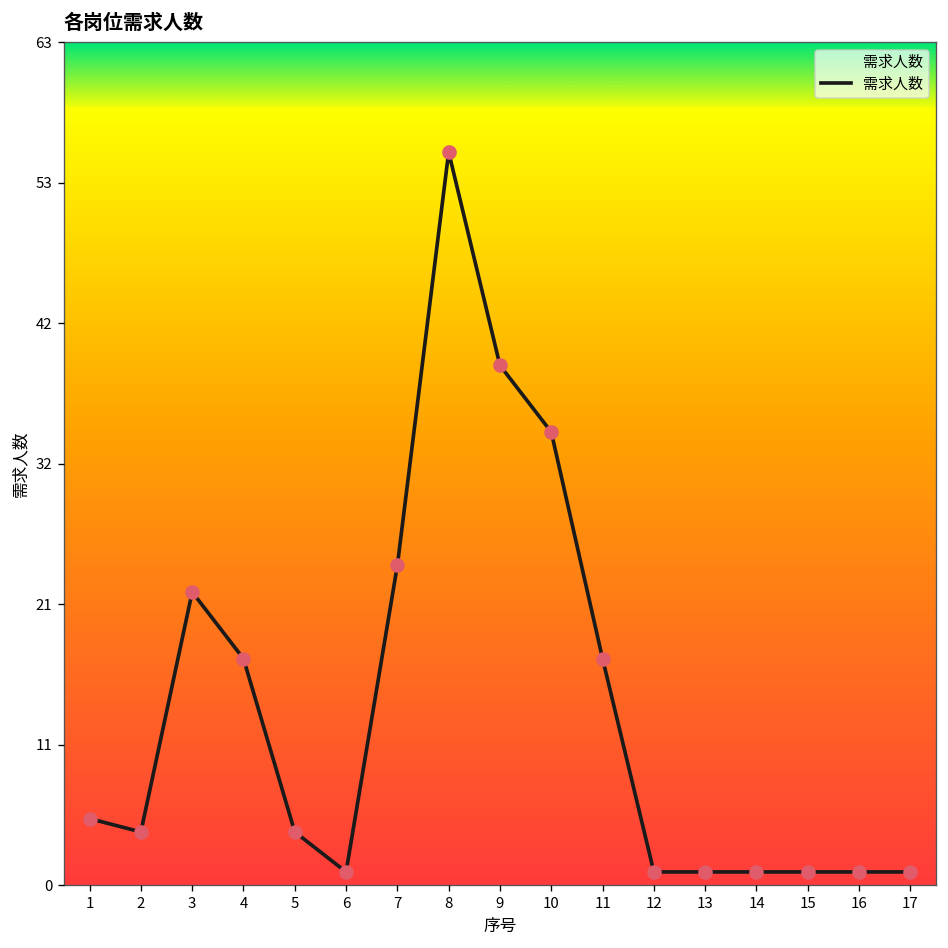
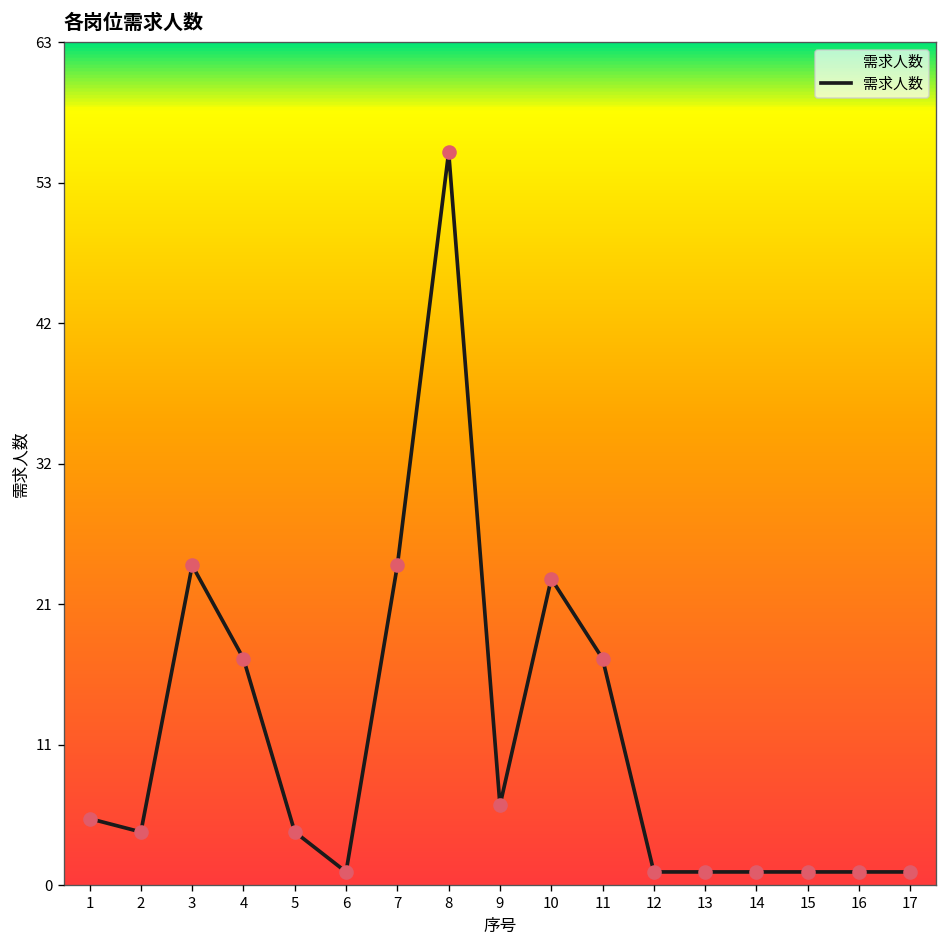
  {
    "1": 5,
    "2": 4,
-   "3": 22,
+   "3": 24,
    "4": 17,
    "5": 4,
    "6": 1,
    "7": 24,
    "8": 55,
-   "9": 39,
-   "10": 34,
+   "9": 6,
+   "10": 23,
    "11": 17,
    "12": 1,
    "13": 1,
    "14": 1,
    "15": 1,
    "16": 1,
    "17": 1
  }
